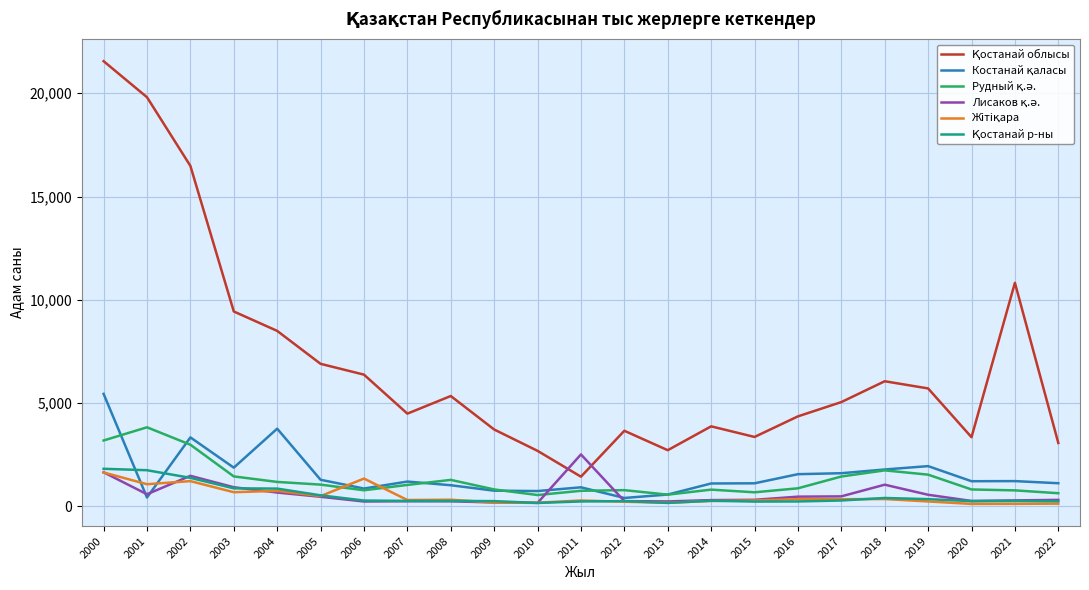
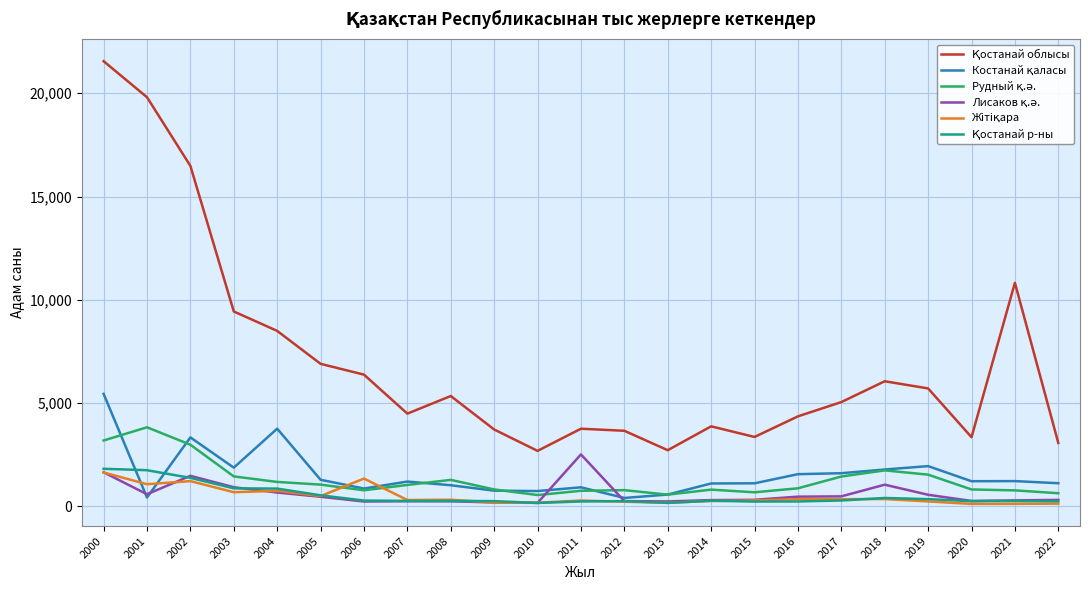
  {
    "Қостанай облысы": {
      "2000": "21,600",
      "2001": "19,800",
      "2002": "16,500",
      "2003": "9,400",
      "2004": "8,500",
      "2005": "6,900",
      "2006": "6,400",
      "2007": "4,500",
      "2008": "5,300",
      "2009": "3,700",
      "2010": "2,700",
-     "2011": "1,400",
+     "2011": "3,800",
      "2012": "3,700",
      "2013": "2,700",
      "2014": "3,900",
      "2015": "3,400",
      "2016": "4,400",
      "2017": "5,000",
      "2018": "6,100",
      "2019": "5,700",
      "2020": "3,300",
      "2021": "10,800",
      "2022": "3,100"
    },
    "Костанай қаласы": {
      "2000": "5,400",
      "2001": "400",
      "2002": "3,300",
      "2003": "1,900",
      "2004": "3,800",
      "2005": "1,300",
      "2007": "1,200",
      "2008": "1,000",
      "2010": "700",
      "2011": "900",
      "2012": "400",
      "2014": "1,100",
      "2015": "1,100",
      "2016": "1,600",
      "2017": "1,600",
      "2019": "1,900",
      "2020": "1,200",
      "2021": "1,200",
      "2022": "1,100"
    },
    "Лисаков қ.ә.": {
      "2001": "600",
      "2011": "2,500",
      "2017": "500",
      "2018": "1,000",
      "2019": "600"
    },
    "Жітіқара": {
      "2001": "1,100",
      "2002": "1,200",
      "2003": "700",
      "2006": "1,300",
      "2020": "100",
      "2021": "100"
    }
  }
